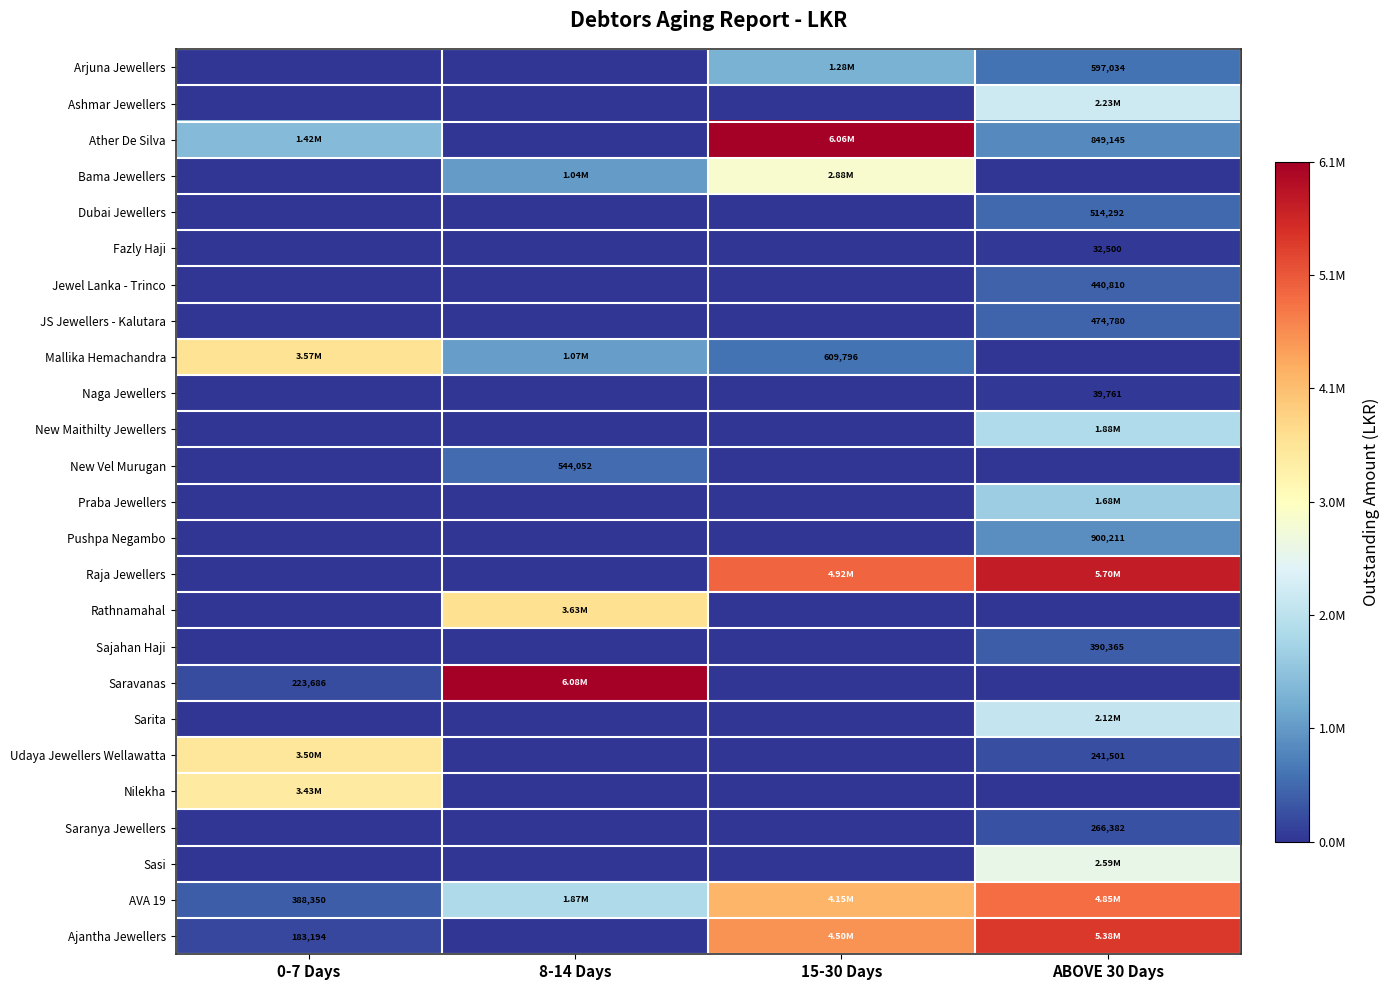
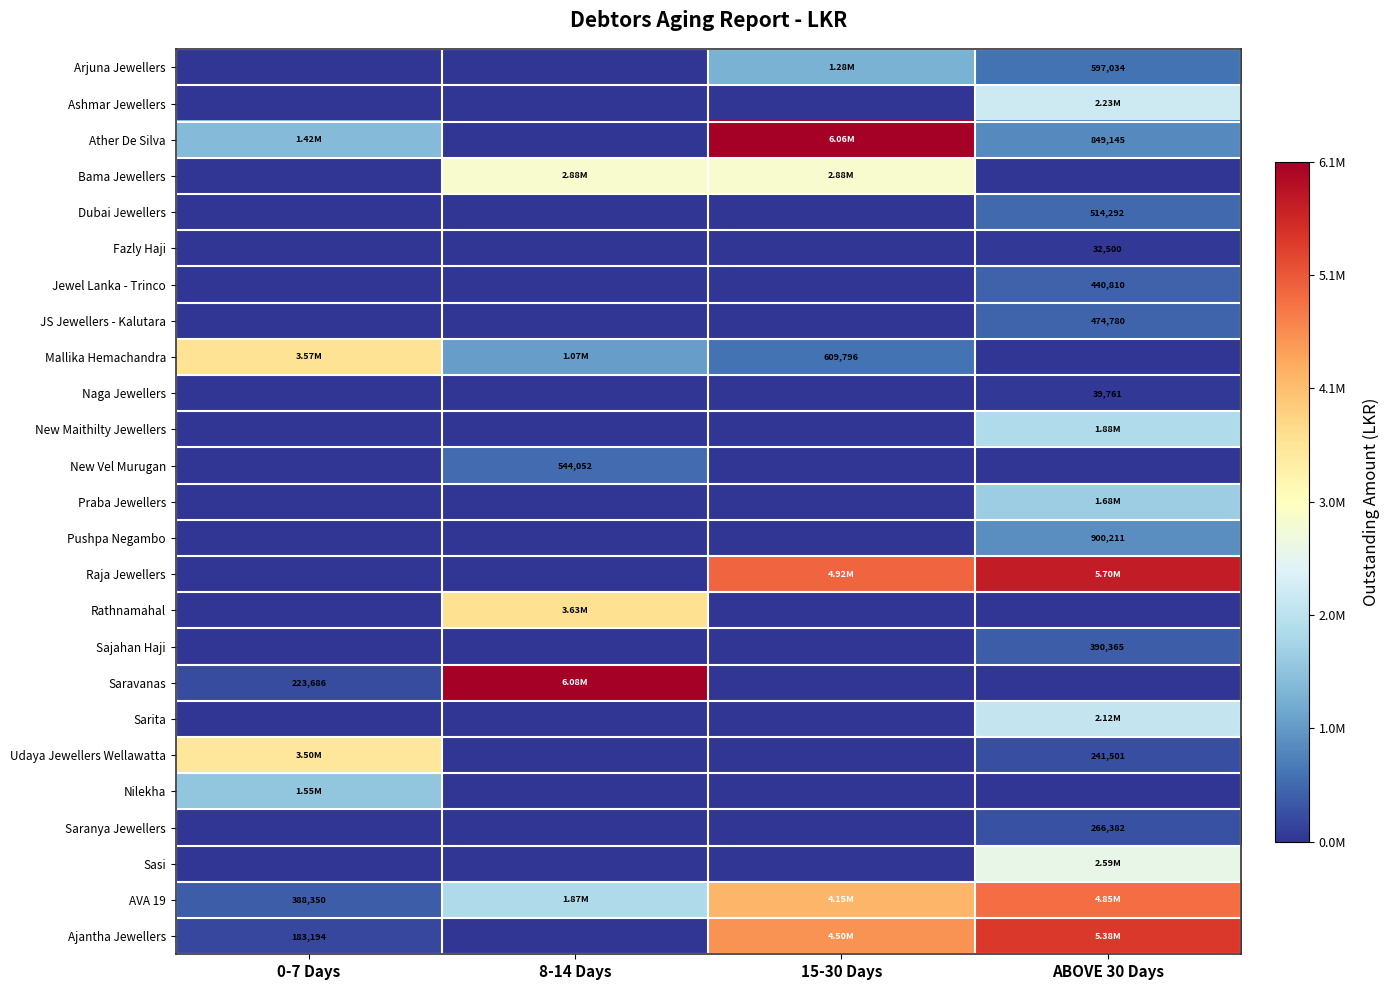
  {
    "Arjuna Jewellers": {
      "15-30 Days": "1.28M",
      "ABOVE 30 Days": "597,034"
    },
    "Ashmar Jewellers": {
      "ABOVE 30 Days": "2.23M"
    },
    "Ather De Silva": {
      "0-7 Days": "1.42M",
      "15-30 Days": "6.06M",
      "ABOVE 30 Days": "849,145"
    },
    "Bama Jewellers": {
-     "8-14 Days": "1.04M",
+     "8-14 Days": "2.88M",
      "15-30 Days": "2.88M"
    },
    "Dubai Jewellers": {
      "ABOVE 30 Days": "514,292"
    },
    "Fazly Haji": {
      "ABOVE 30 Days": "32,500"
    },
    "Jewel Lanka - Trinco": {
      "ABOVE 30 Days": "440,810"
    },
    "JS Jewellers - Kalutara": {
      "ABOVE 30 Days": "474,780"
    },
    "Mallika Hemachandra": {
      "0-7 Days": "3.57M",
      "8-14 Days": "1.07M",
      "15-30 Days": "609,796"
    },
    "Naga Jewellers": {
      "ABOVE 30 Days": "39,761"
    },
    "New Maithilty Jewellers": {
      "ABOVE 30 Days": "1.88M"
    },
    "New Vel Murugan": {
      "8-14 Days": "544,052"
    },
    "Praba Jewellers": {
      "ABOVE 30 Days": "1.68M"
    },
    "Pushpa Negambo": {
      "ABOVE 30 Days": "900,211"
    },
    "Raja Jewellers": {
      "15-30 Days": "4.92M",
      "ABOVE 30 Days": "5.70M"
    },
    "Rathnamahal": {
      "8-14 Days": "3.63M"
    },
    "Sajahan Haji": {
      "ABOVE 30 Days": "390,365"
    },
    "Saravanas": {
      "0-7 Days": "223,686",
      "8-14 Days": "6.08M"
    },
    "Sarita": {
      "ABOVE 30 Days": "2.12M"
    },
    "Udaya Jewellers Wellawatta": {
      "0-7 Days": "3.50M",
      "ABOVE 30 Days": "241,501"
    },
    "Nilekha": {
-     "0-7 Days": "3.43M"
+     "0-7 Days": "1.55M"
    },
    "Saranya Jewellers": {
      "ABOVE 30 Days": "266,382"
    },
    "Sasi": {
      "ABOVE 30 Days": "2.59M"
    },
    "AVA 19": {
      "0-7 Days": "388,350",
      "8-14 Days": "1.87M",
      "15-30 Days": "4.15M",
      "ABOVE 30 Days": "4.85M"
    },
    "Ajantha Jewellers": {
      "0-7 Days": "183,194",
      "15-30 Days": "4.50M",
      "ABOVE 30 Days": "5.38M"
    }
  }
